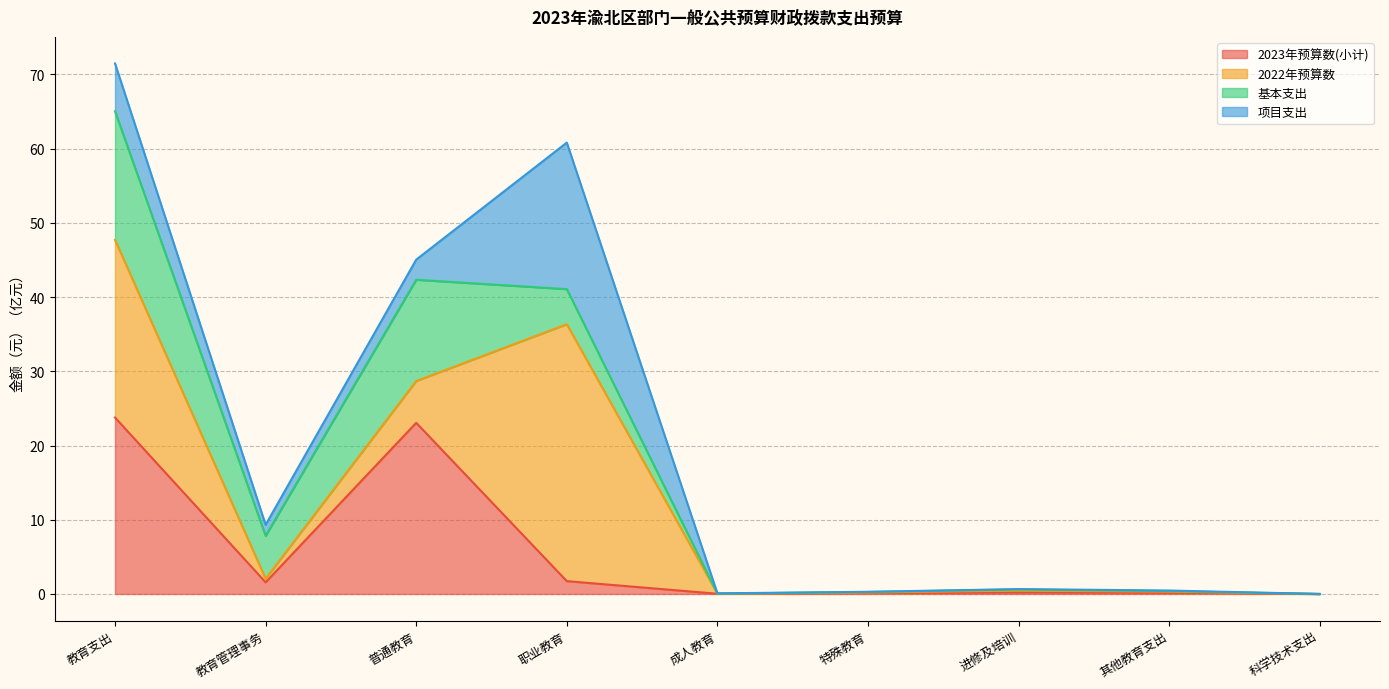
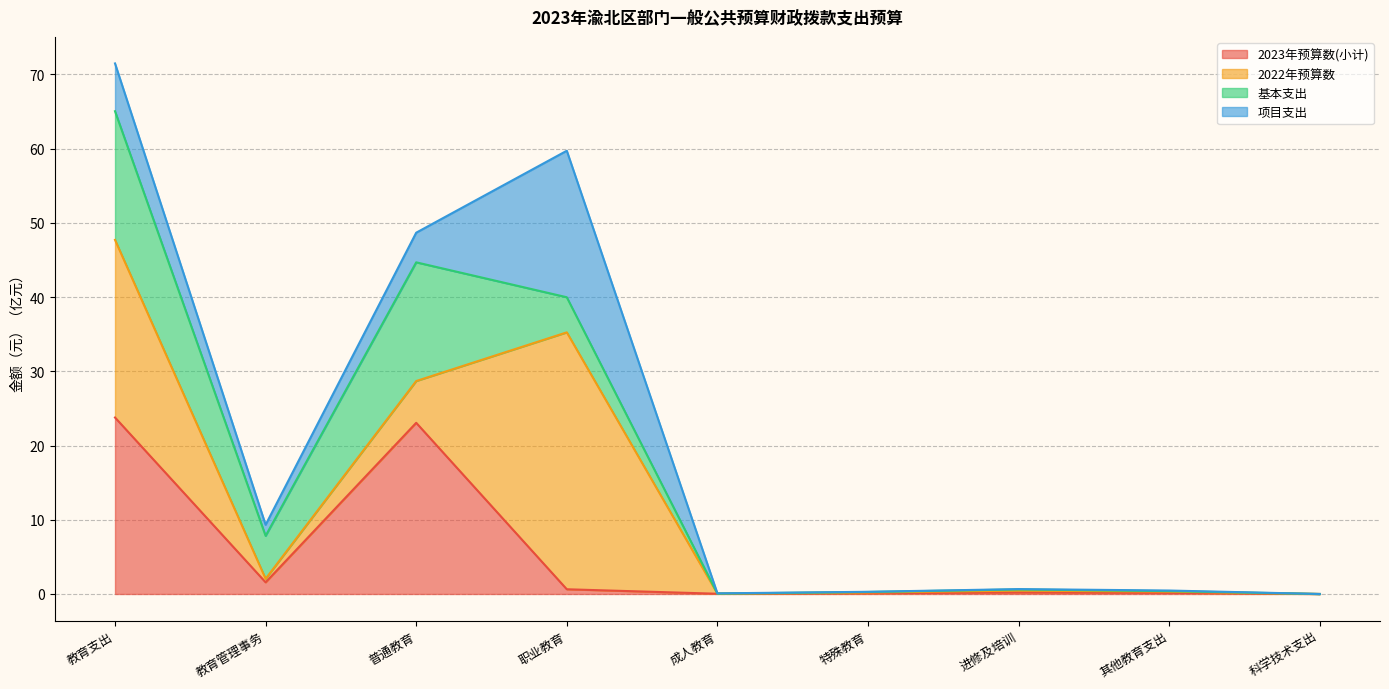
  {
    "2023年预算数(小计)": {
      "教育支出": 24,
      "教育管理事务": 2,
      "普通教育": 23,
-     "职业教育": 2
+     "职业教育": 1
    },
    "2022年预算数": {
      "教育支出": 24,
      "教育管理事务": 0,
      "普通教育": 6,
      "职业教育": 35
    },
    "基本支出": {
      "教育支出": 17,
      "教育管理事务": 6,
-     "普通教育": 14,
+     "普通教育": 16,
      "职业教育": 5
    },
    "项目支出": {
      "教育支出": 6,
      "教育管理事务": 1,
-     "普通教育": 3,
+     "普通教育": 4,
      "职业教育": 20
    }
  }
